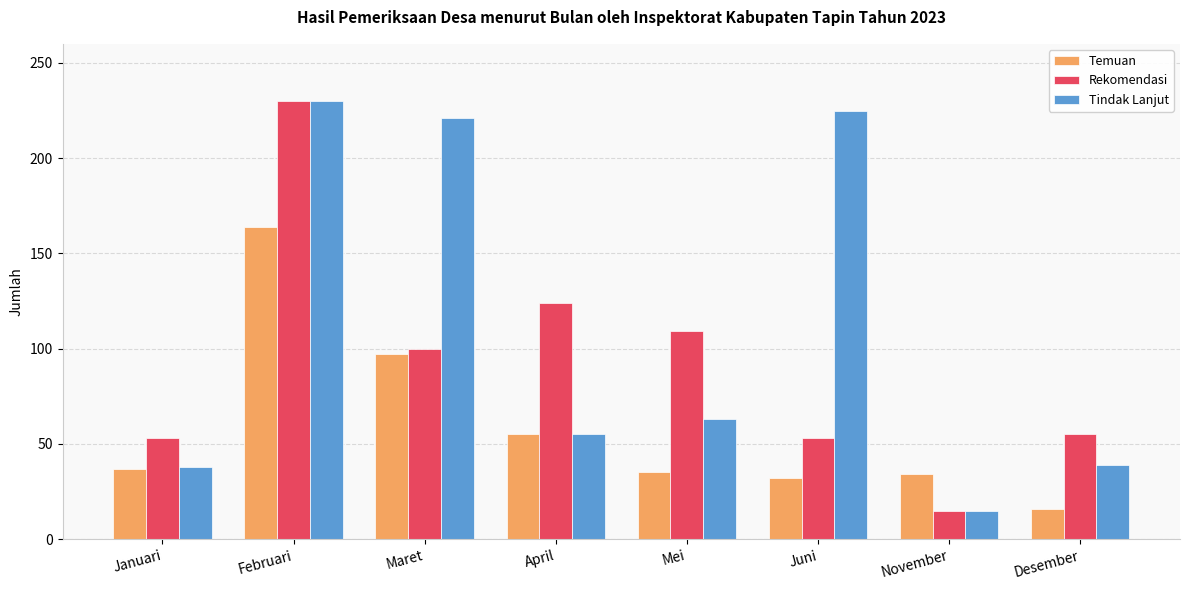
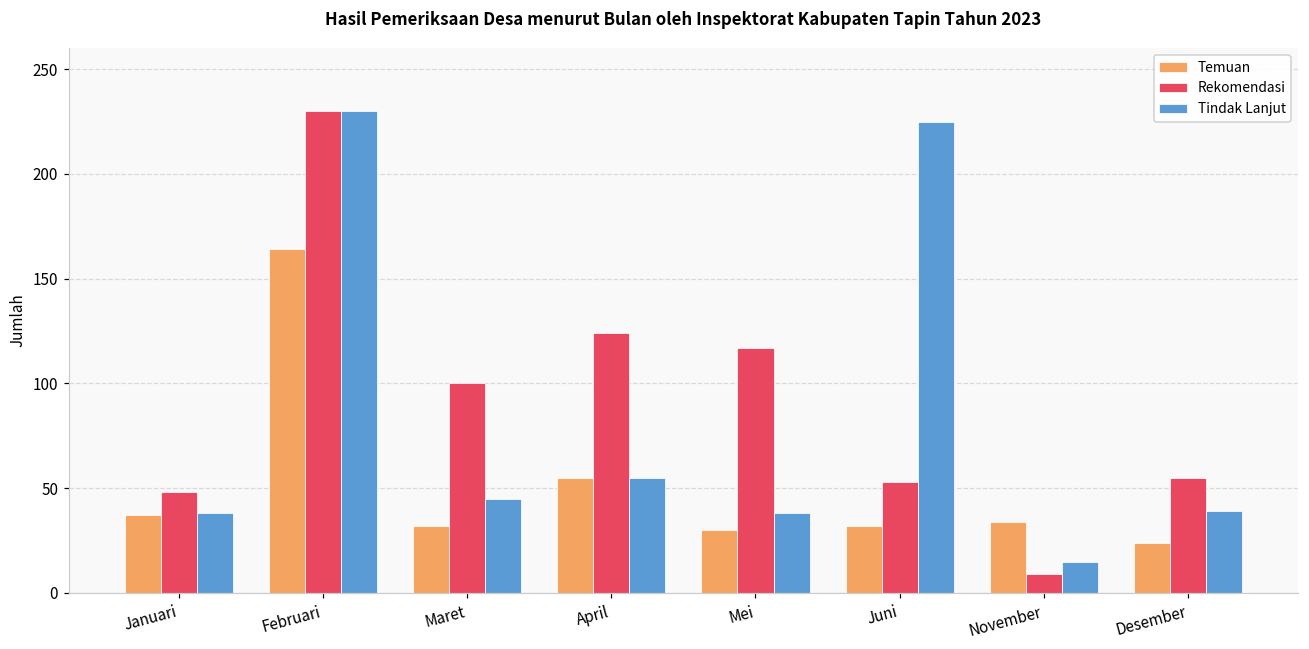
  {
    "Temuan": {
      "Januari": 37,
      "Februari": 164,
-     "Maret": 97,
+     "Maret": 32,
      "April": 55,
-     "Mei": 35,
+     "Mei": 30,
      "Juni": 32,
      "November": 34,
-     "Desember": 16
+     "Desember": 24
    },
    "Rekomendasi": {
-     "Januari": 53,
+     "Januari": 48,
      "Februari": 230,
      "Maret": 100,
      "April": 124,
-     "Mei": 109,
+     "Mei": 117,
      "Juni": 53,
-     "November": 15,
+     "November": 9,
      "Desember": 55
    },
    "Tindak Lanjut": {
      "Januari": 38,
      "Februari": 230,
-     "Maret": 221,
+     "Maret": 45,
      "April": 55,
-     "Mei": 63,
+     "Mei": 38,
      "Juni": 225,
      "November": 15,
      "Desember": 39
    }
  }
